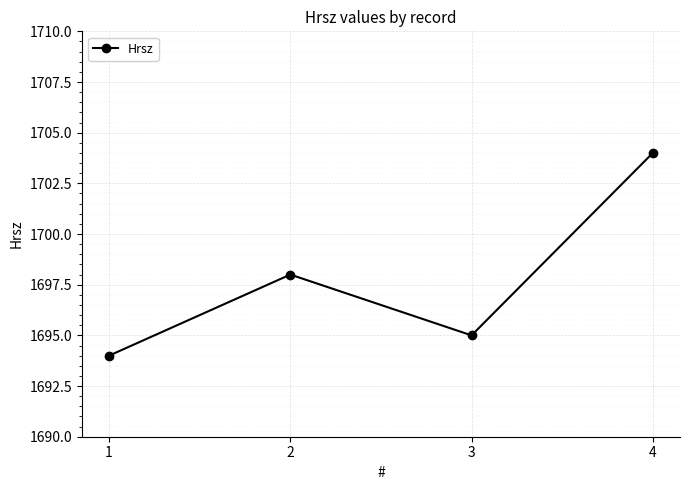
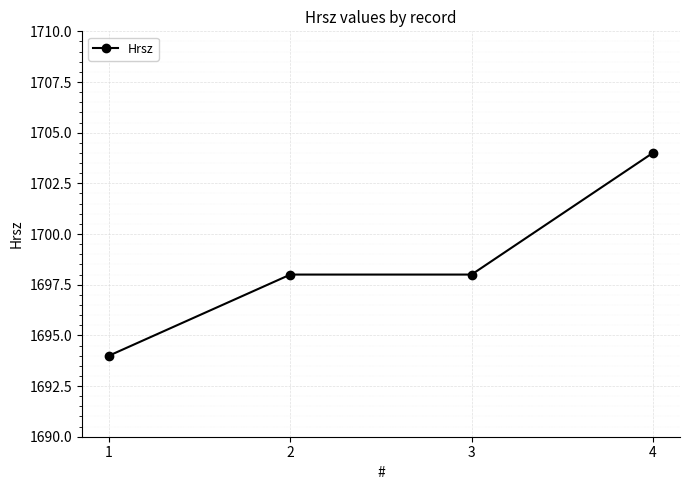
  {
    "1": 1694,
    "2": 1698,
-   "3": 1695,
+   "3": 1698,
    "4": 1704
  }
